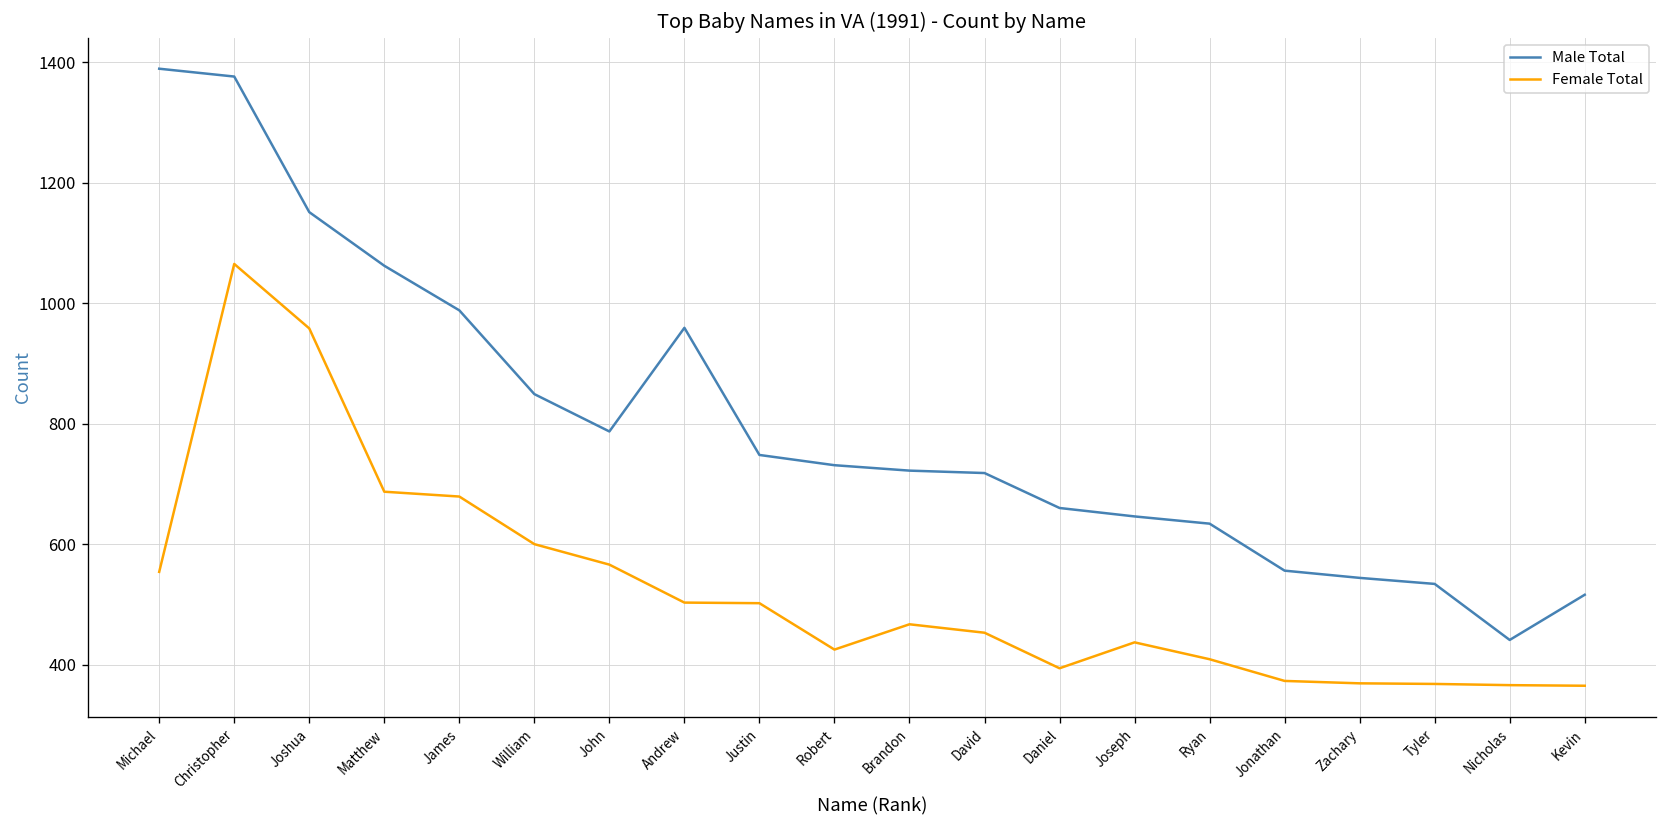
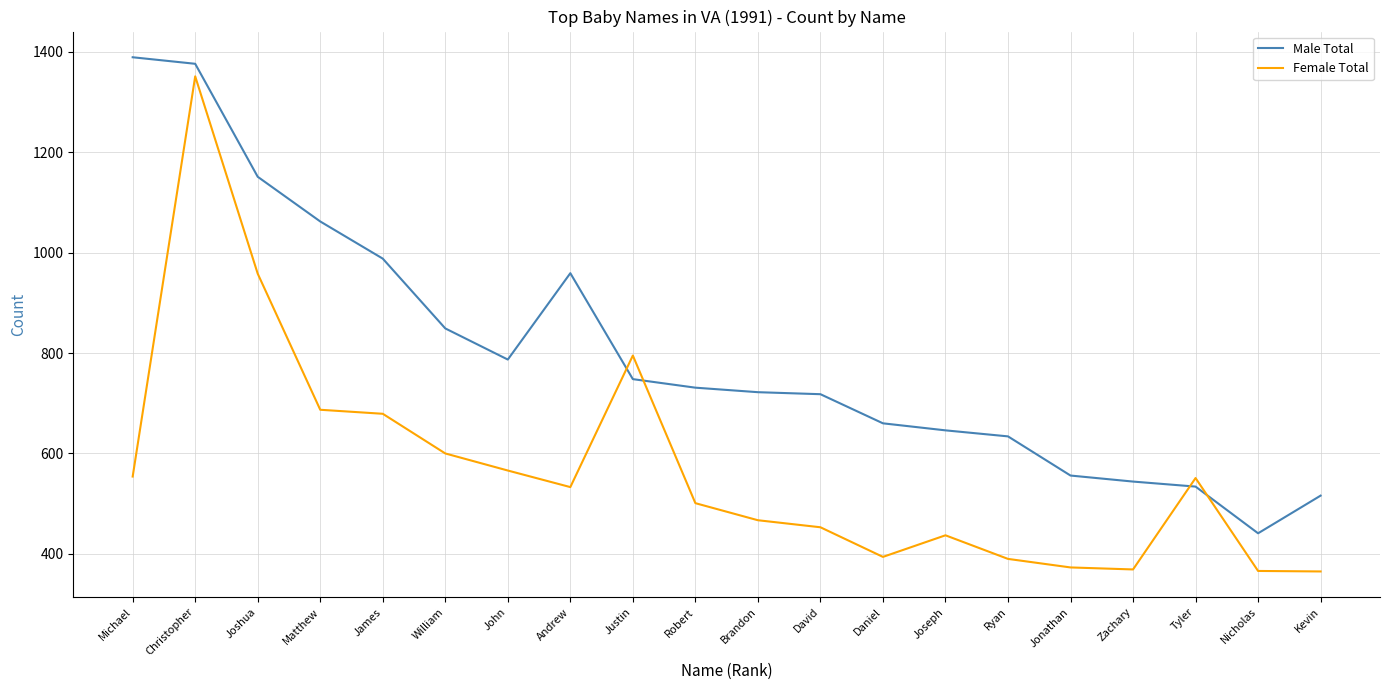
  {
    "Male Total": {
      "Michael": 1390,
      "Christopher": 1380,
      "Joshua": 1150,
      "Matthew": 1060,
      "James": 990,
      "William": 850,
      "John": 790,
      "Andrew": 960,
      "Justin": 750,
      "Robert": 730,
      "Brandon": 720,
      "David": 720,
      "Daniel": 660,
      "Joseph": 650,
      "Ryan": 630,
      "Jonathan": 560,
      "Zachary": 540,
      "Tyler": 530,
      "Nicholas": 440,
      "Kevin": 520
    },
    "Female Total": {
      "Michael": 550,
-     "Christopher": 1070,
+     "Christopher": 1350,
      "Joshua": 960,
      "Matthew": 690,
      "James": 680,
      "William": 600,
      "John": 570,
-     "Andrew": 500,
-     "Justin": 500,
-     "Robert": 430,
+     "Andrew": 530,
+     "Justin": 800,
+     "Robert": 500,
      "Brandon": 470,
      "David": 450,
      "Daniel": 390,
      "Joseph": 440,
-     "Ryan": 410,
+     "Ryan": 390,
      "Jonathan": 370,
      "Zachary": 370,
-     "Tyler": 370,
+     "Tyler": 550,
      "Nicholas": 370,
      "Kevin": 370
    }
  }
